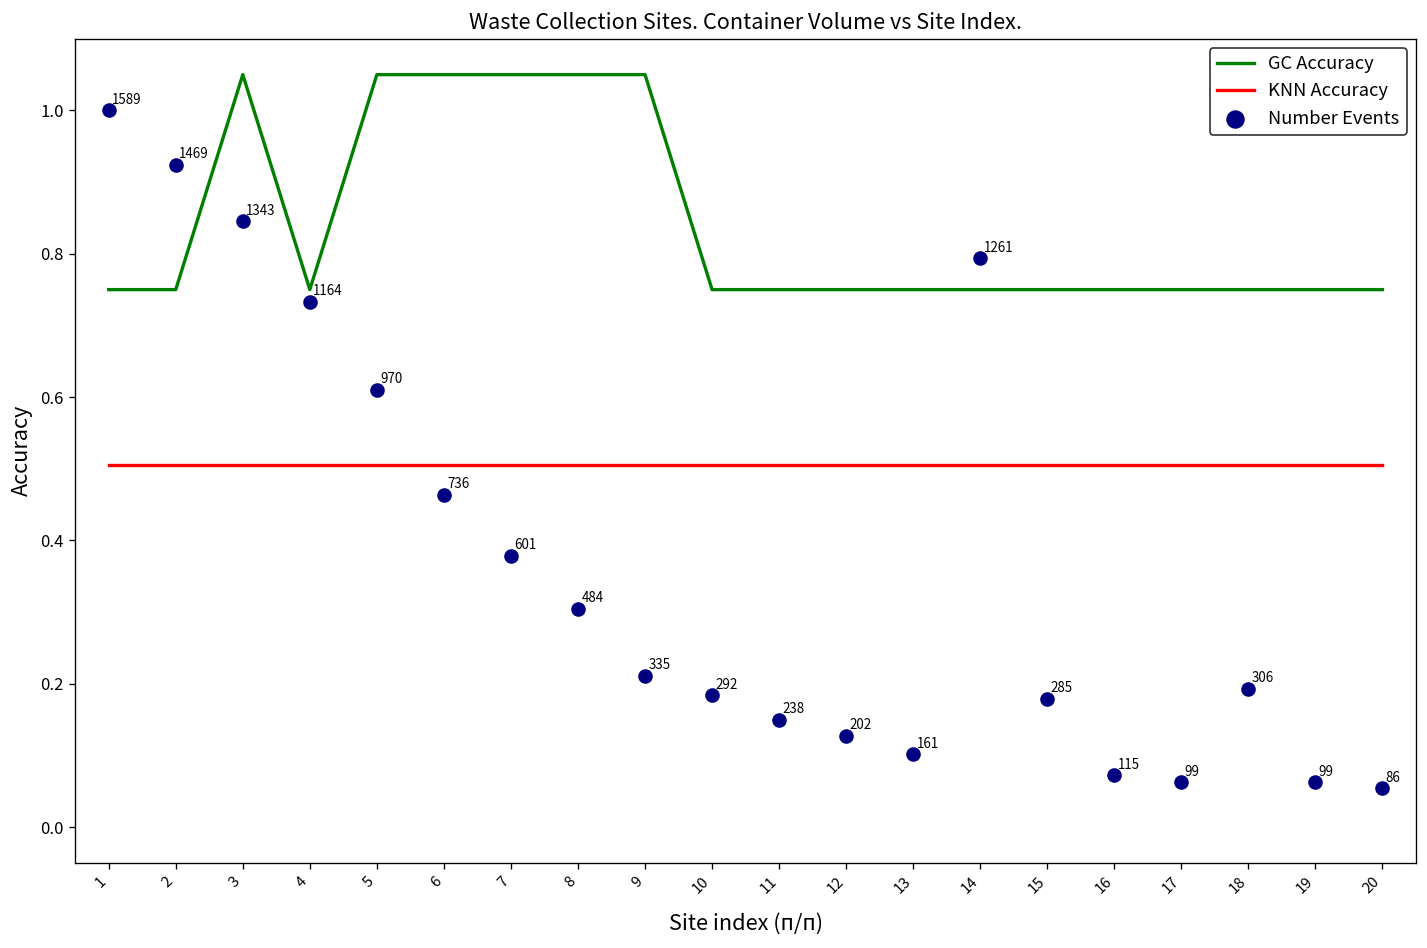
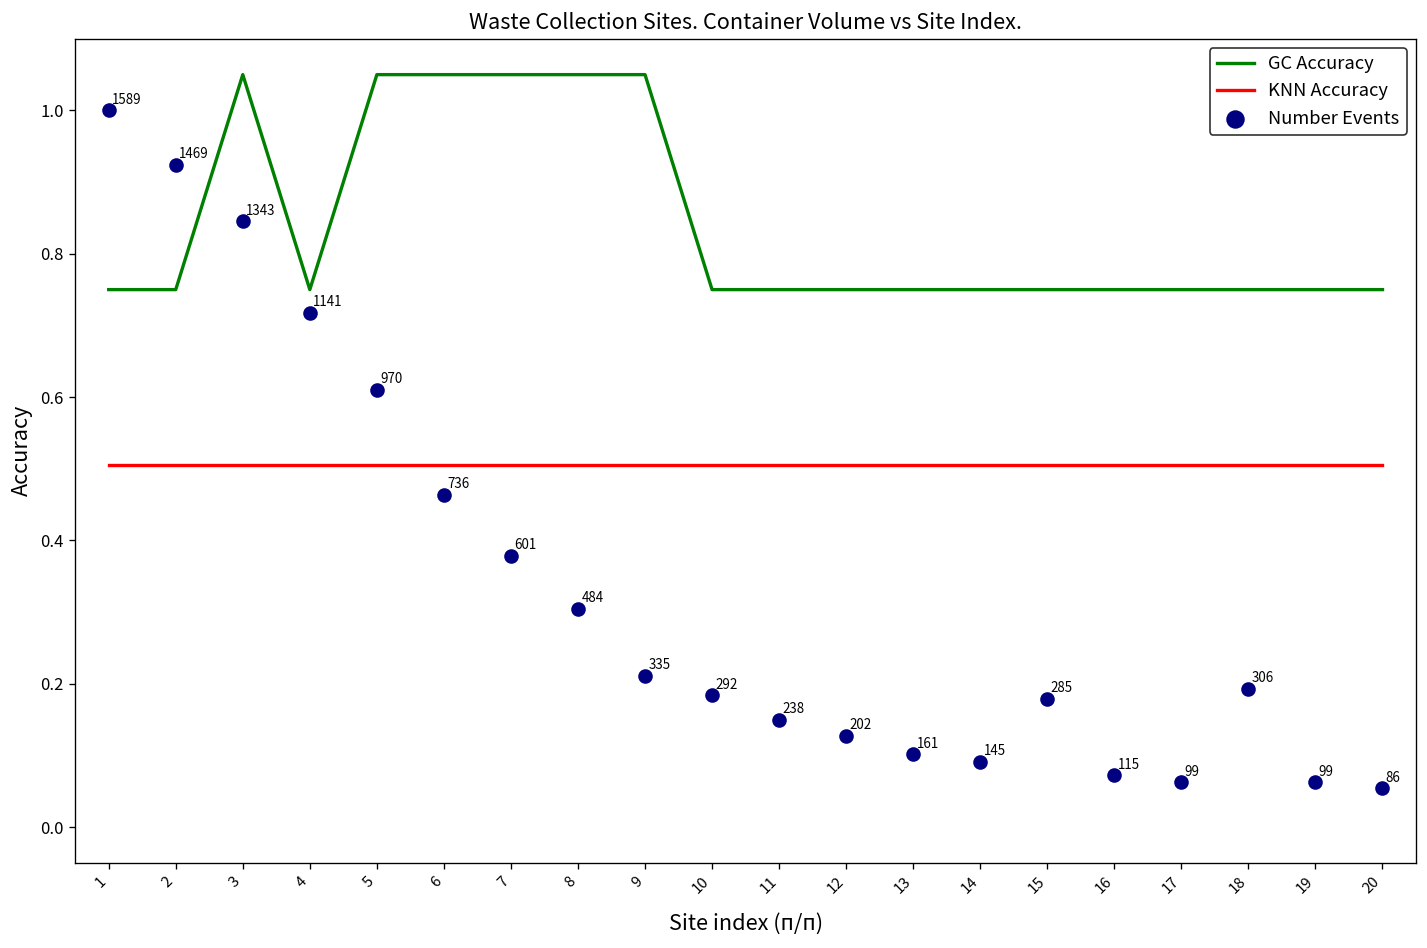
  {
    "GC Accuracy": {
      "1": 0.75,
      "2": 0.75,
      "3": 1.05,
      "5": 1.05,
      "6": 1.05,
      "7": 1.05,
      "8": 1.05,
      "9": 1.05,
      "10": 0.75,
      "11": 0.75,
      "12": 0.75,
      "13": 0.75,
      "14": 0.75,
      "15": 0.75,
      "16": 0.75,
      "17": 0.75,
      "18": 0.75,
      "19": 0.75,
      "20": 0.75
    },
    "Number Events": {
-     "4": 1164,
-     "14": 1261
+     "4": 1141,
+     "14": 145
    },
    "KNN Accuracy": {
      "1": 0.51,
      "2": 0.51,
      "3": 0.51,
      "4": 0.51,
      "5": 0.51,
      "7": 0.51,
      "8": 0.51,
      "9": 0.51,
      "10": 0.51,
      "11": 0.51,
      "12": 0.51,
      "13": 0.51,
      "14": 0.51,
      "15": 0.51,
      "16": 0.51,
      "17": 0.51,
      "18": 0.51,
      "19": 0.51,
      "20": 0.51
    }
  }
